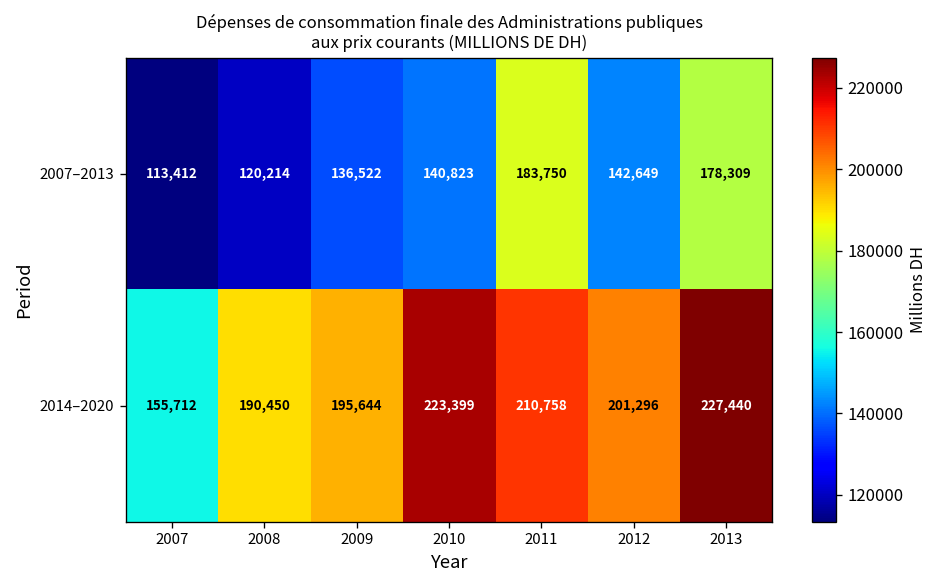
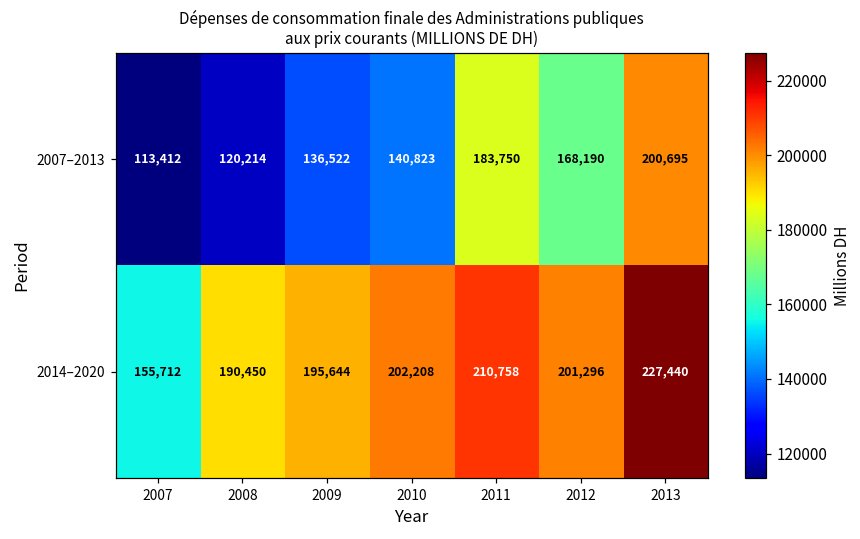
  {
    "2007–2013": {
      "2007": "113,412",
      "2008": "120,214",
      "2009": "136,522",
      "2010": "140,823",
      "2011": "183,750",
-     "2012": "142,649",
-     "2013": "178,309"
+     "2012": "168,190",
+     "2013": "200,695"
    },
    "2014–2020": {
      "2007": "155,712",
      "2008": "190,450",
      "2009": "195,644",
-     "2010": "223,399",
+     "2010": "202,208",
      "2011": "210,758",
      "2012": "201,296",
      "2013": "227,440"
    }
  }
